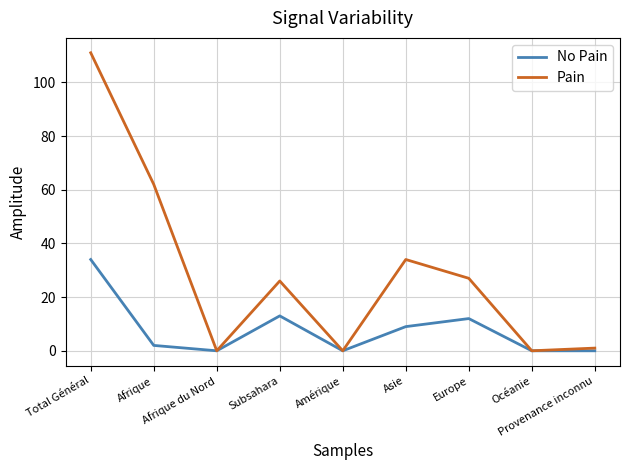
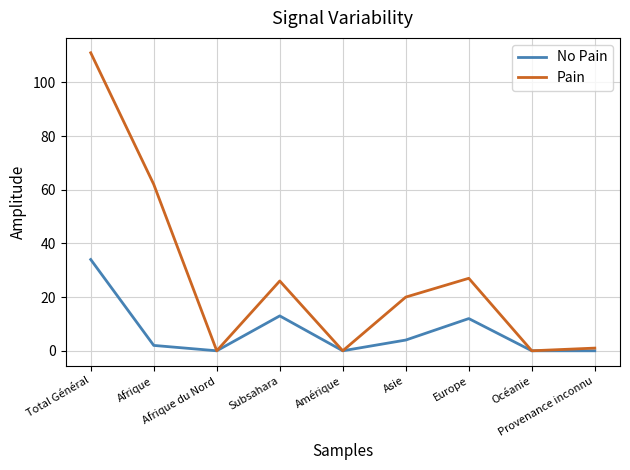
  {
    "No Pain": {
      "Total Général": 34,
      "Afrique": 2,
      "Subsahara": 13,
-     "Asie": 9,
+     "Asie": 4,
      "Europe": 12,
      "Provenance inconnu": 0
    },
    "Pain": {
      "Total Général": 111,
      "Afrique": 62,
      "Subsahara": 26,
-     "Asie": 34,
+     "Asie": 20,
      "Europe": 27,
      "Provenance inconnu": 1
    }
  }
